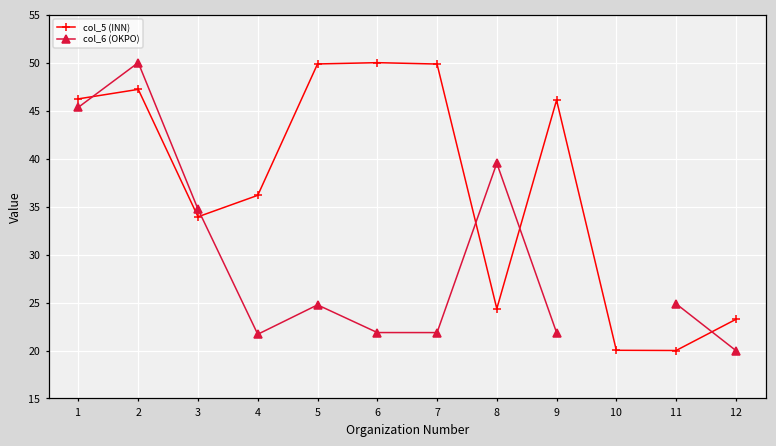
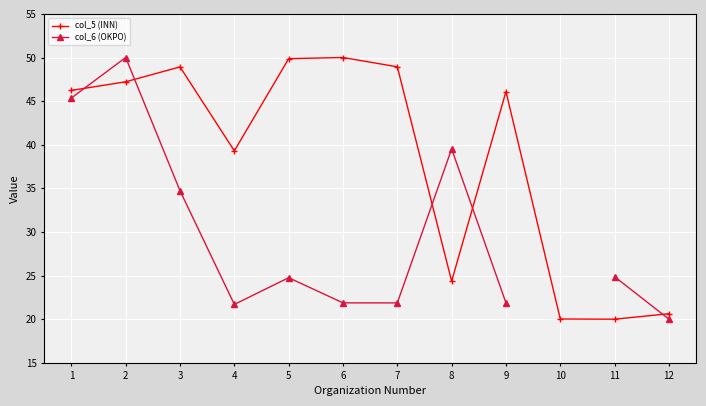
  {
    "col_5 (INN)": {
      "1": 46,
      "2": 47,
-     "3": 34,
-     "4": 36,
+     "3": 49,
+     "4": 39,
      "5": 50,
      "6": 50,
-     "7": 50,
+     "7": 49,
      "8": 24,
      "9": 46,
      "10": 20,
      "11": 20,
-     "12": 23
+     "12": 21
    },
    "col_6 (OKPO)": {
      "1": 45,
      "2": 50,
      "3": 35,
      "4": 22,
      "5": 25,
      "6": 22,
      "7": 22,
      "8": 40,
      "9": 22,
      "11": 25,
      "12": 20
    }
  }
